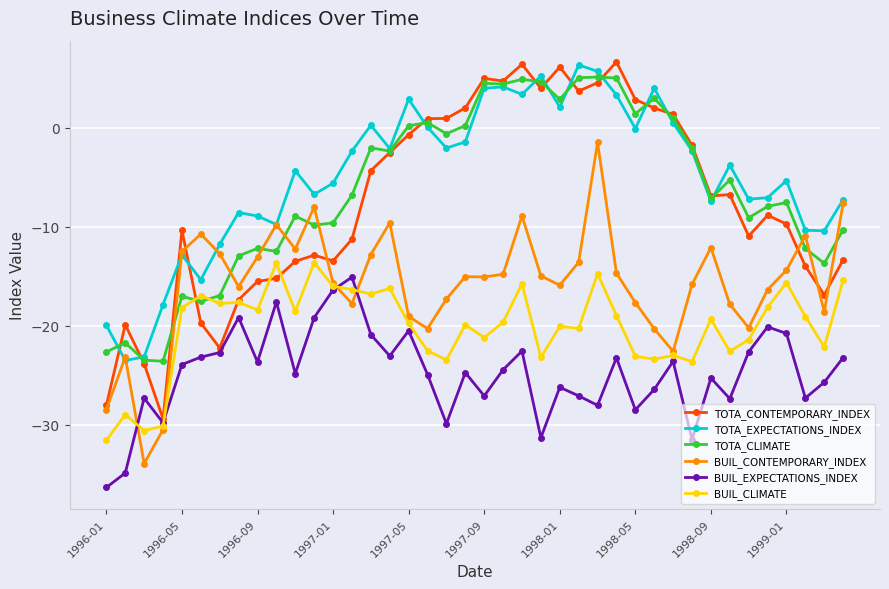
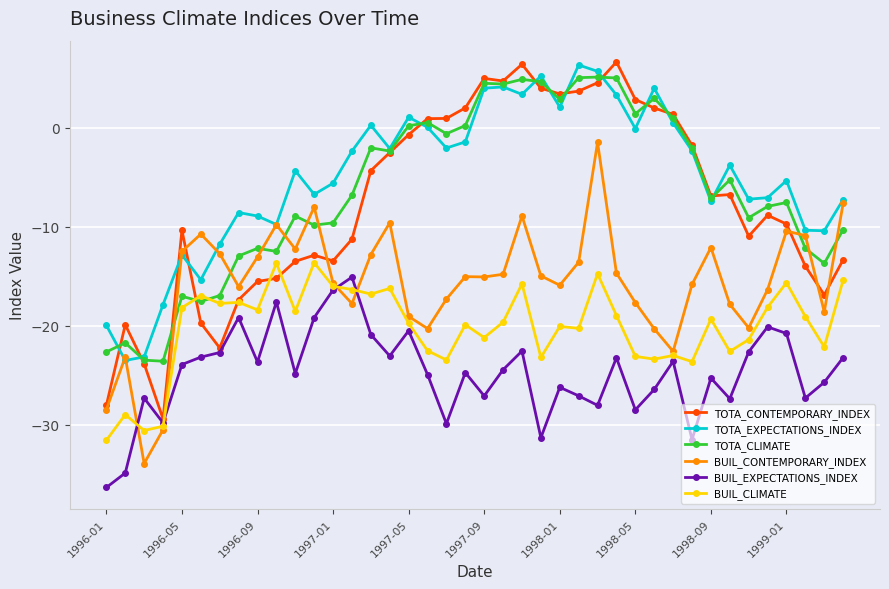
  {
    "TOTA_CONTEMPORARY_INDEX": {
      "1996-01": -28,
      "1996-05": -10,
      "1996-09": -16,
      "1997-01": -13,
      "1997-05": -1,
      "1997-09": 5,
-     "1998-01": 6,
+     "1998-01": 3,
      "1998-05": 3,
      "1999-01": -10
    },
    "TOTA_EXPECTATIONS_INDEX": {
      "1996-01": -20,
      "1996-05": -13,
      "1996-09": -9,
      "1997-01": -6,
-     "1997-05": 3,
+     "1997-05": 1,
      "1997-09": 4,
      "1998-01": 2,
      "1998-05": 0,
      "1998-09": -7,
      "1999-01": -5
    },
    "TOTA_CLIMATE": {
      "1996-01": -23,
      "1996-05": -17,
      "1996-09": -12,
      "1997-01": -10,
      "1997-05": 0,
      "1997-09": 5,
      "1998-01": 3,
      "1998-05": 1,
      "1999-01": -8
    },
    "BUIL_CONTEMPORARY_INDEX": {
      "1996-01": -28,
      "1996-05": -12,
      "1996-09": -13,
      "1997-01": -16,
      "1997-05": -19,
      "1997-09": -15,
      "1998-01": -16,
      "1998-05": -18,
      "1998-09": -12,
-     "1999-01": -14
+     "1999-01": -10
    },
    "BUIL_EXPECTATIONS_INDEX": {
      "1996-01": -36,
      "1996-05": -24,
      "1996-09": -24,
      "1997-01": -16,
      "1997-05": -20,
      "1997-09": -27,
      "1998-01": -26,
      "1998-05": -28,
      "1998-09": -25,
      "1999-01": -21
    },
    "BUIL_CLIMATE": {
      "1996-01": -32,
      "1996-05": -18,
      "1996-09": -18,
      "1997-01": -16,
      "1997-05": -20,
      "1997-09": -21,
      "1998-01": -20,
      "1998-05": -23,
      "1998-09": -19,
      "1999-01": -16
    }
  }
